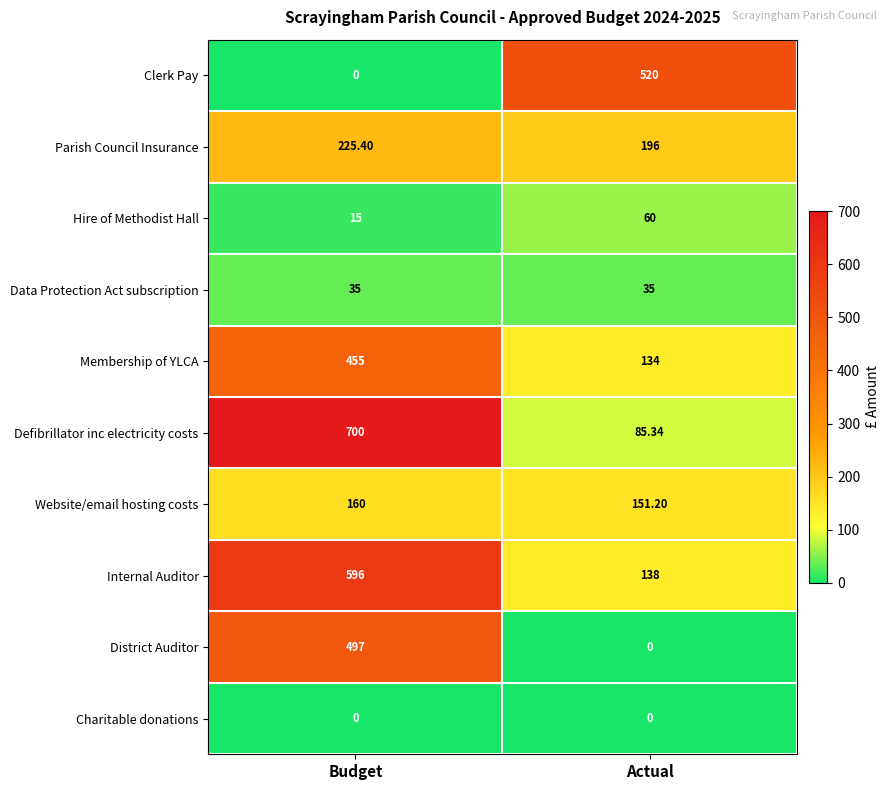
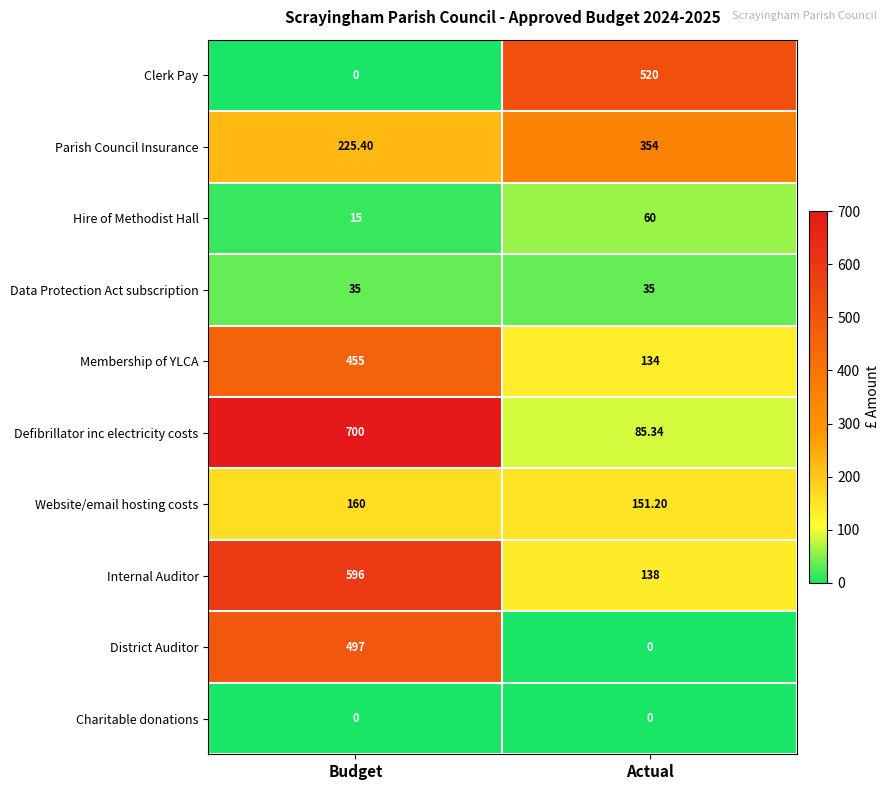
  {
    "Clerk Pay": {
      "Budget": 0,
      "Actual": 520
    },
    "Parish Council Insurance": {
      "Budget": 225.40,
-     "Actual": 196
+     "Actual": 354
    },
    "Hire of Methodist Hall": {
      "Budget": 15,
      "Actual": 60
    },
    "Data Protection Act subscription": {
      "Budget": 35,
      "Actual": 35
    },
    "Membership of YLCA": {
      "Budget": 455,
      "Actual": 134
    },
    "Defibrillator inc electricity costs": {
      "Budget": 700,
      "Actual": 85.34
    },
    "Website/email hosting costs": {
      "Budget": 160,
      "Actual": 151.20
    },
    "Internal Auditor": {
      "Budget": 596,
      "Actual": 138
    },
    "District Auditor": {
      "Budget": 497,
      "Actual": 0
    },
    "Charitable donations": {
      "Budget": 0,
      "Actual": 0
    }
  }
